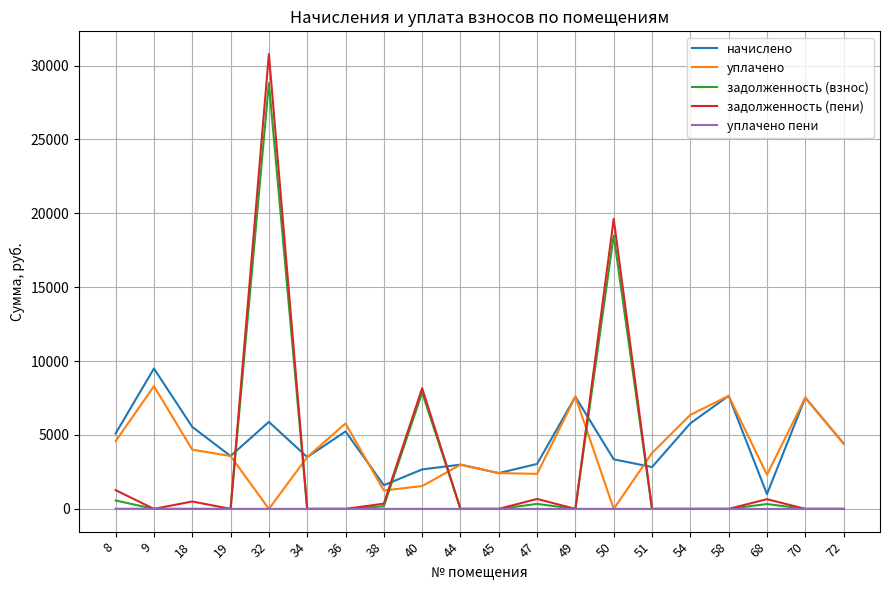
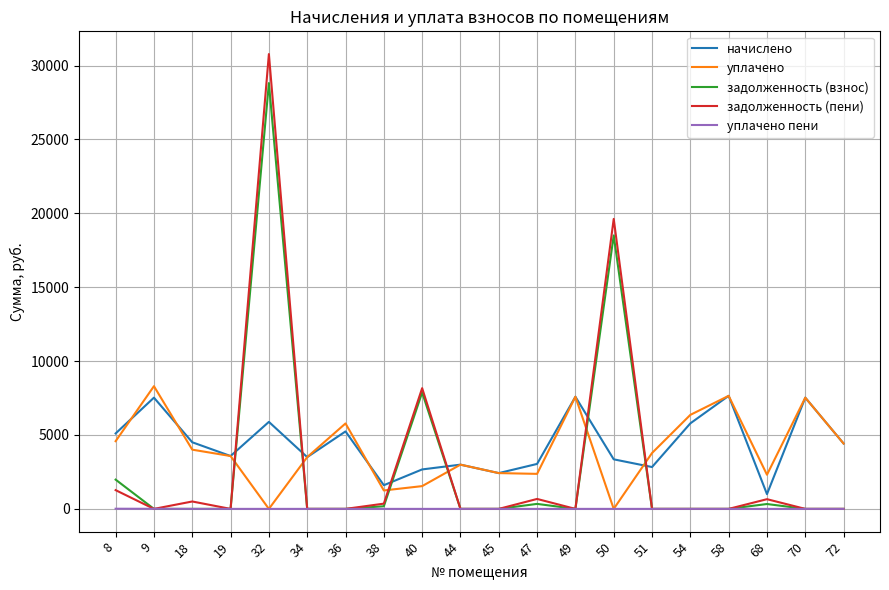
  {
    "начислено": {
      "8": 5100,
-     "9": 9500,
-     "18": 5500,
+     "9": 7500,
+     "18": 4500,
      "32": 5900,
      "36": 5200,
      "38": 1600,
      "40": 2700,
      "47": 3000,
      "50": 3400,
      "51": 2800,
      "54": 5800,
      "68": 1000
    },
    "уплачено": {
      "8": 4600,
      "9": 8300,
      "18": 4000,
      "36": 5800,
      "38": 1200,
      "40": 1500,
      "47": 2400,
      "51": 3800,
      "54": 6400,
      "68": 2300
    },
    "задолженность (взнос)": {
-     "8": 600,
+     "8": 2000,
      "32": 28800,
      "38": 200,
      "40": 7900,
      "47": 300,
      "50": 18500,
      "68": 300
    },
    "задолженность (пени)": {
      "8": 1300,
      "18": 500,
      "32": 30800,
      "38": 400,
      "40": 8200,
      "47": 700,
      "50": 19600,
      "68": 700
    },
    "уплачено пени": {
      "8": 0,
      "38": 0,
      "40": 0,
      "47": 0,
      "68": 0
    }
  }
